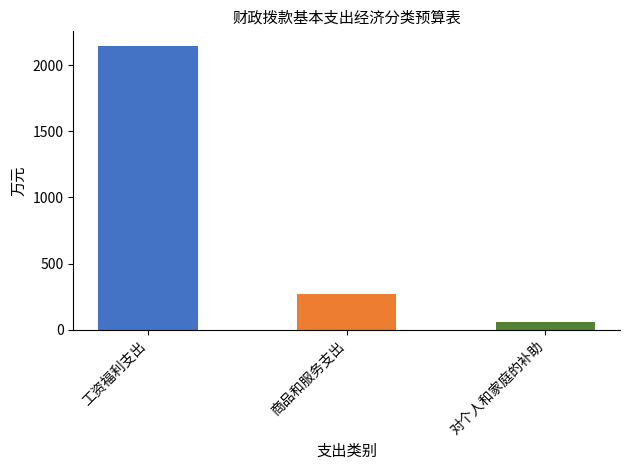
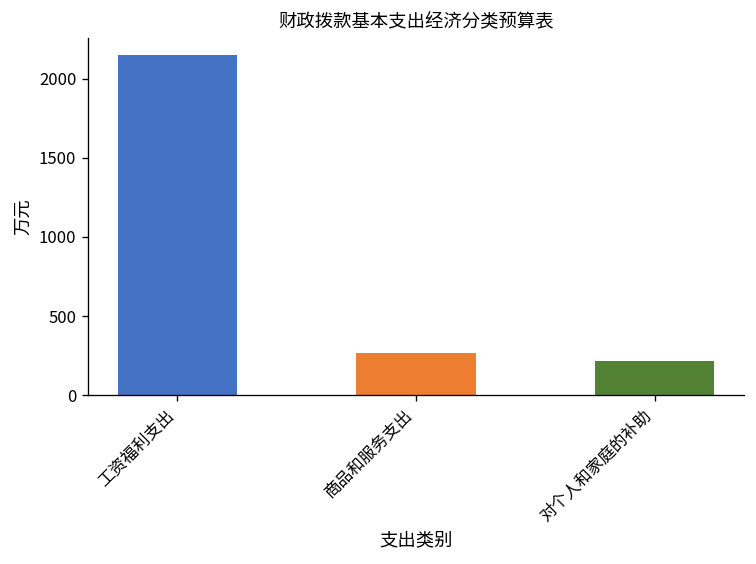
  {
    "工资福利支出": 2150,
    "商品和服务支出": 270,
-   "对个人和家庭的补助": 60
+   "对个人和家庭的补助": 210
  }
